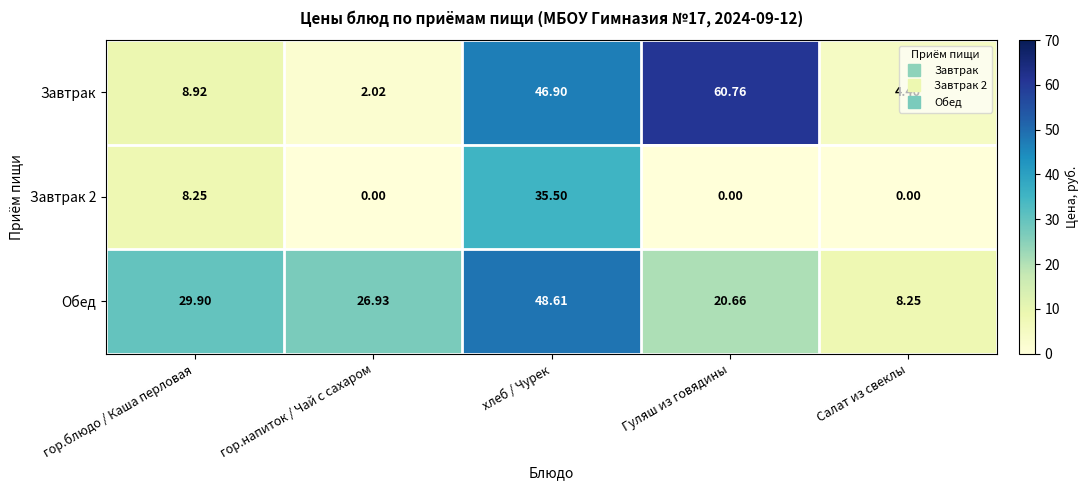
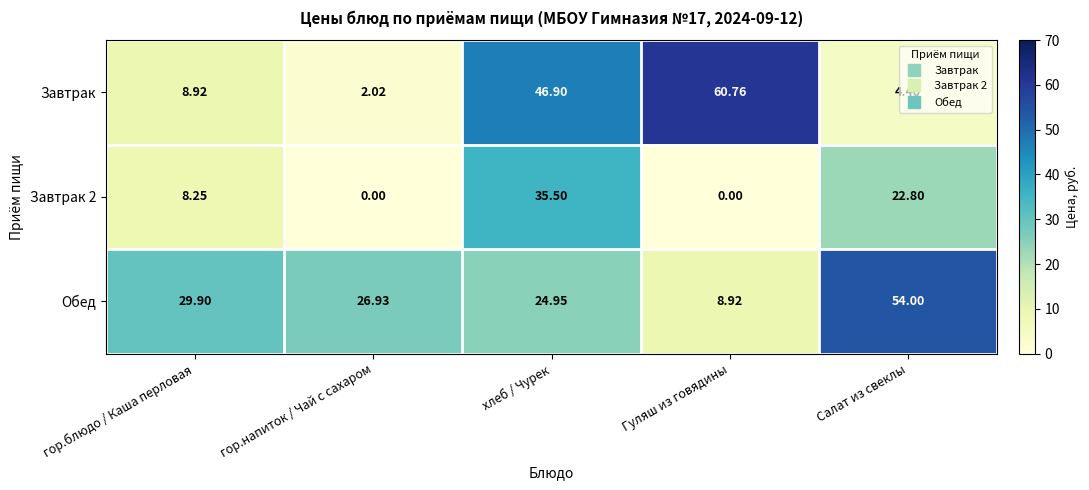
  {
    "Завтрак": {
      "гор.блюдо / Каша перловая": 8.92,
      "гор.напиток / Чай с сахаром": 2.02,
      "хлеб / Чурек": 46.90,
      "Гуляш из говядины": 60.76
    },
    "Завтрак 2": {
      "гор.блюдо / Каша перловая": 8.25,
      "гор.напиток / Чай с сахаром": 0.00,
      "хлеб / Чурек": 35.50,
      "Гуляш из говядины": 0.00,
-     "Салат из свеклы": 0.00
+     "Салат из свеклы": 22.80
    },
    "Обед": {
      "гор.блюдо / Каша перловая": 29.90,
      "гор.напиток / Чай с сахаром": 26.93,
-     "хлеб / Чурек": 48.61,
-     "Гуляш из говядины": 20.66,
-     "Салат из свеклы": 8.25
+     "хлеб / Чурек": 24.95,
+     "Гуляш из говядины": 8.92,
+     "Салат из свеклы": 54.00
    }
  }
